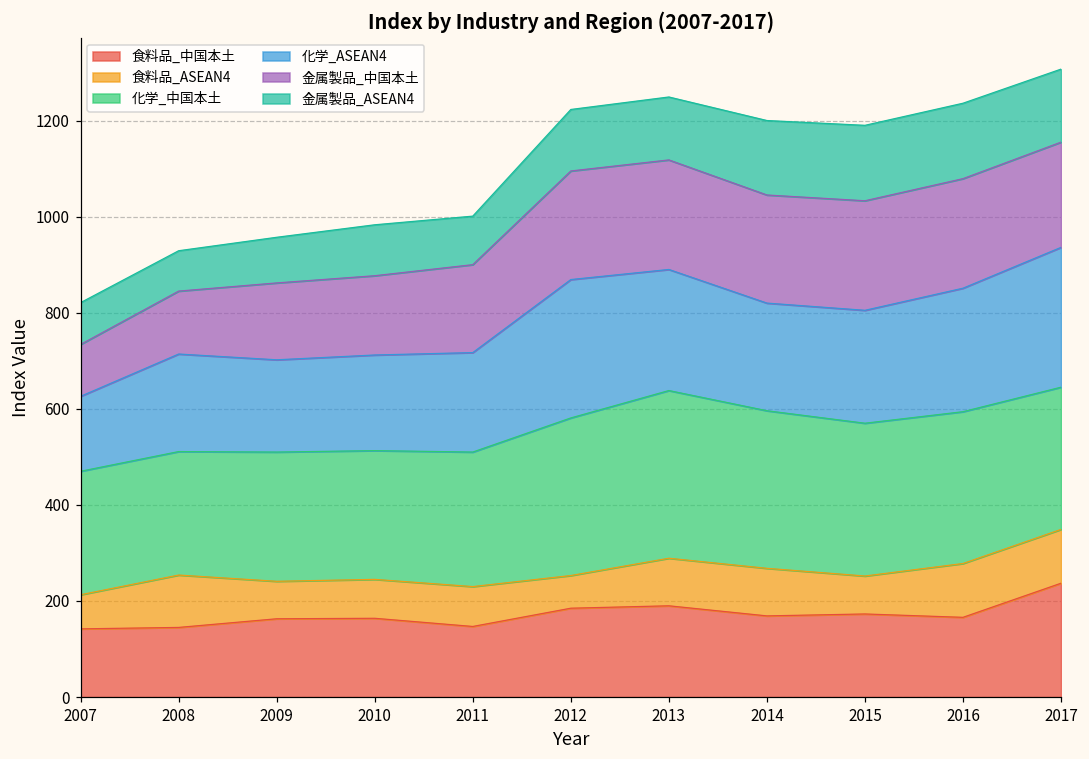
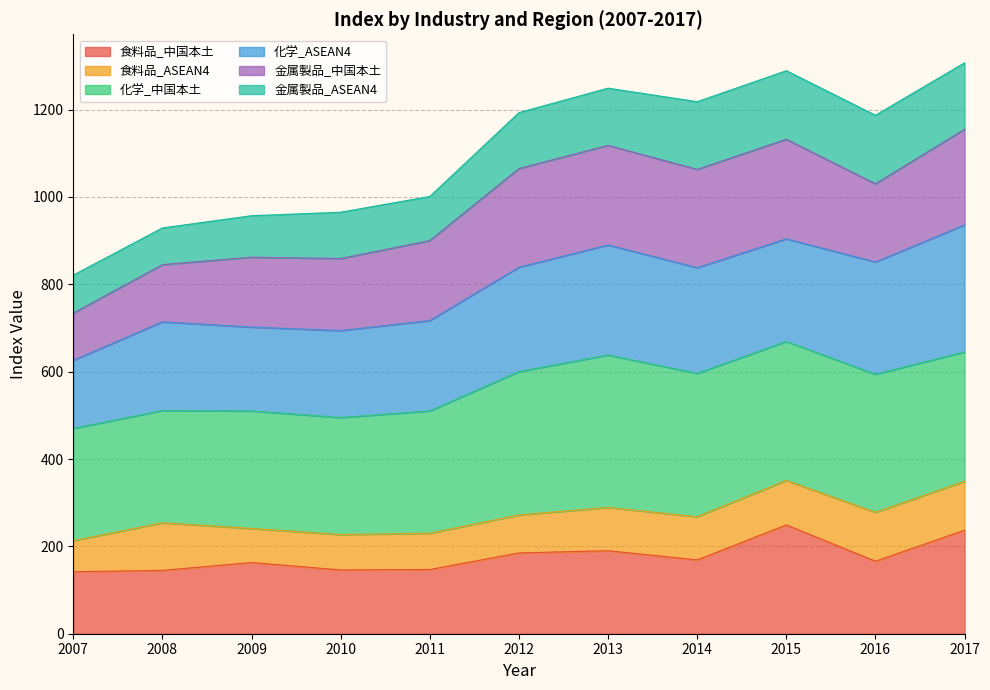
  {
    "食料品_中国本土": {
      "2007": 140,
      "2008": 150,
      "2009": 160,
-     "2010": 160,
+     "2010": 150,
      "2011": 150,
      "2012": 190,
      "2013": 190,
      "2014": 170,
-     "2015": 170,
+     "2015": 250,
      "2016": 170,
      "2017": 240
    },
    "食料品_ASEAN4": {
      "2007": 70,
      "2008": 110,
      "2009": 80,
      "2010": 80,
      "2011": 80,
-     "2012": 70,
+     "2012": 90,
      "2013": 100,
      "2014": 100,
-     "2015": 80,
+     "2015": 100,
      "2016": 110,
      "2017": 110
    },
    "化学_ASEAN4": {
      "2007": 160,
      "2008": 200,
      "2009": 190,
      "2010": 200,
      "2011": 210,
-     "2012": 290,
+     "2012": 240,
      "2013": 250,
-     "2014": 220,
+     "2014": 240,
      "2015": 240,
      "2016": 260,
      "2017": 290
    },
    "金属製品_中国本土": {
      "2007": 110,
      "2008": 130,
      "2009": 160,
      "2010": 170,
      "2011": 180,
      "2012": 230,
      "2013": 230,
      "2014": 230,
      "2015": 230,
-     "2016": 230,
+     "2016": 180,
      "2017": 220
    }
  }
